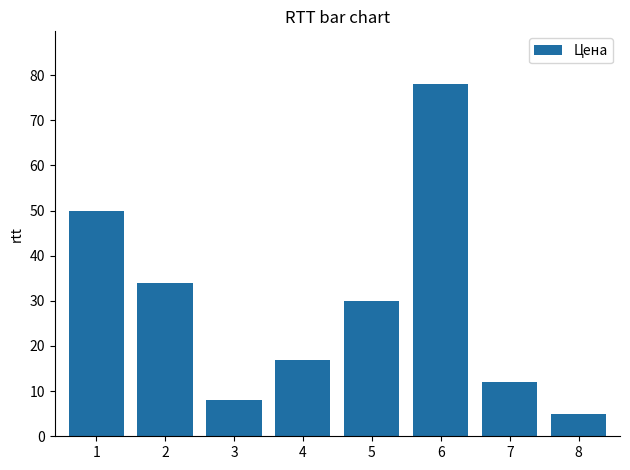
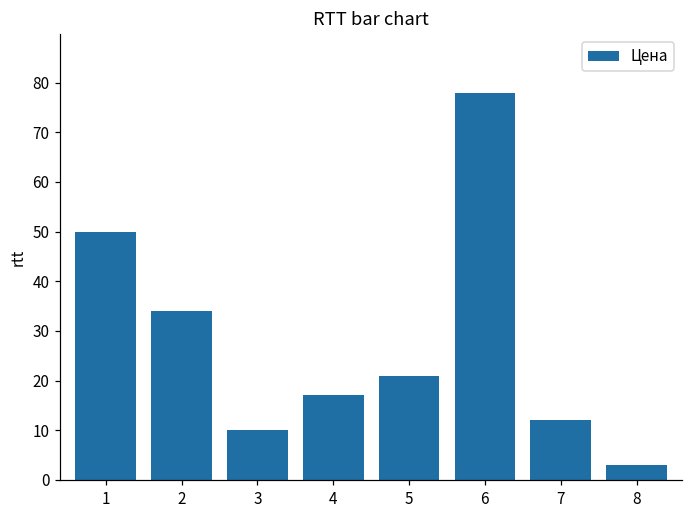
  {
    "1": 50,
    "2": 34,
-   "3": 8,
+   "3": 10,
    "4": 17,
-   "5": 30,
+   "5": 21,
    "6": 78,
    "7": 12,
-   "8": 5
+   "8": 3
  }
